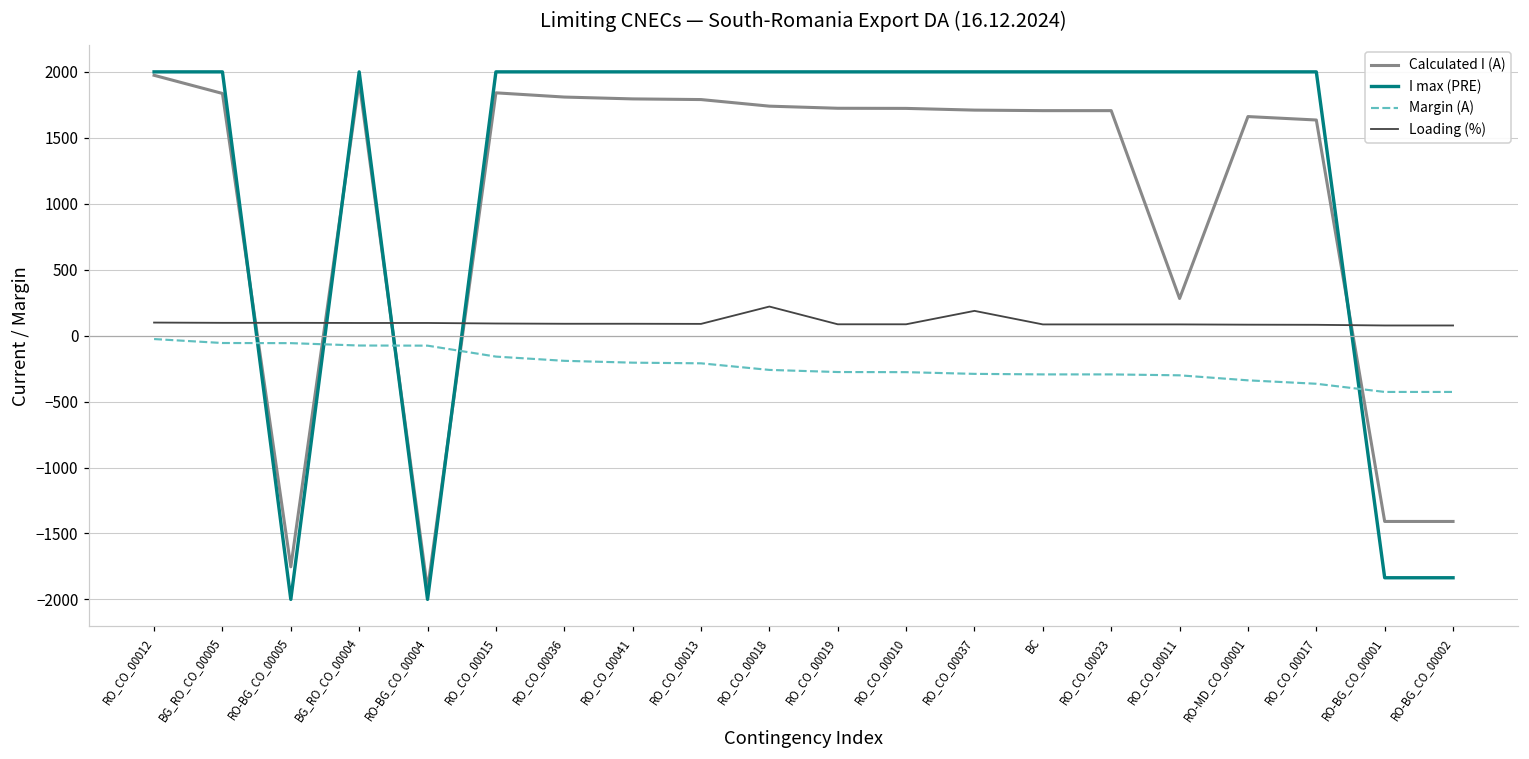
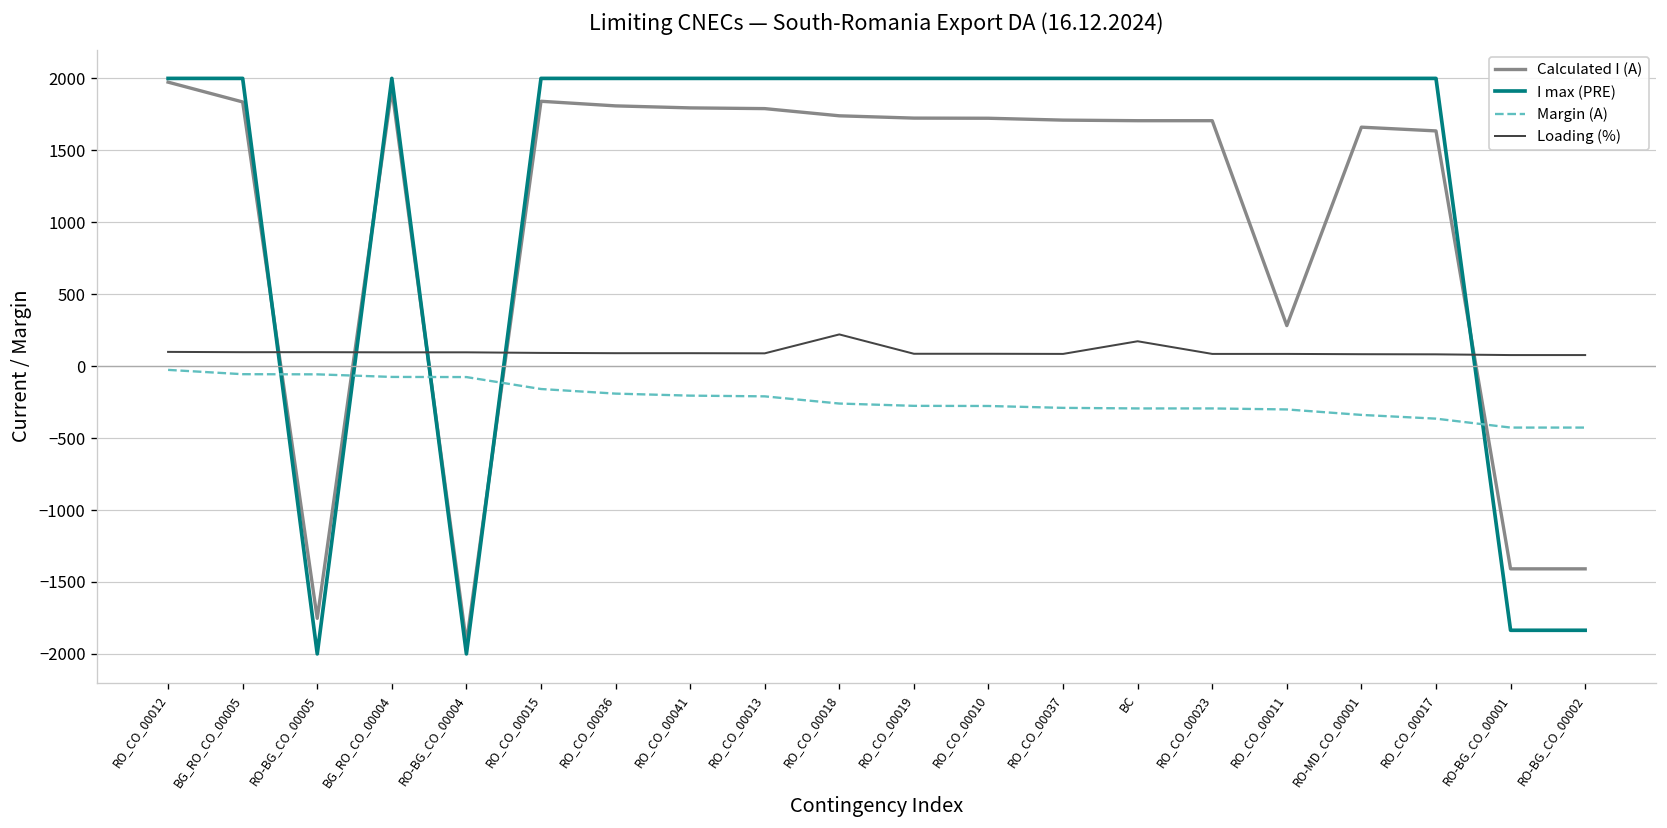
  {
    "Calculated I (A)": {
      "RO_CO_00012": 1970,
      "BG_RO_CO_00005": 1840,
      "RO-BG_CO_00005": -1750,
      "BG_RO_CO_00004": 1930,
      "RO-BG_CO_00004": -1920,
      "RO_CO_00015": 1840,
      "RO_CO_00036": 1810,
      "RO_CO_00041": 1800,
      "RO_CO_00013": 1790,
      "RO_CO_00018": 1740,
      "RO_CO_00019": 1720,
      "RO_CO_00010": 1720,
      "RO_CO_00037": 1710,
      "BC": 1710,
      "RO_CO_00023": 1710,
      "RO_CO_00011": 280,
      "RO-MD_CO_00001": 1660,
      "RO_CO_00017": 1640,
      "RO-BG_CO_00001": -1410,
      "RO-BG_CO_00002": -1410
    },
    "I max (PRE)": {
      "RO_CO_00012": 2000,
      "BG_RO_CO_00005": 2000,
      "RO-BG_CO_00005": -2000,
      "BG_RO_CO_00004": 2000,
      "RO-BG_CO_00004": -2000,
      "RO_CO_00015": 2000,
      "RO_CO_00036": 2000,
      "RO_CO_00041": 2000,
      "RO_CO_00013": 2000,
      "RO_CO_00018": 2000,
      "RO_CO_00019": 2000,
      "RO_CO_00010": 2000,
      "RO_CO_00037": 2000,
      "BC": 2000,
      "RO_CO_00023": 2000,
      "RO_CO_00011": 2000,
      "RO-MD_CO_00001": 2000,
      "RO_CO_00017": 2000,
      "RO-BG_CO_00001": -1840,
      "RO-BG_CO_00002": -1840
    },
    "Margin (A)": {
      "RO_CO_00012": -30,
      "BG_RO_CO_00005": -60,
      "RO-BG_CO_00005": -60,
      "BG_RO_CO_00004": -80,
      "RO-BG_CO_00004": -80,
      "RO_CO_00015": -160,
      "RO_CO_00036": -190,
      "RO_CO_00041": -210,
      "RO_CO_00013": -210,
      "RO_CO_00018": -260,
      "RO_CO_00019": -280,
      "RO_CO_00010": -280,
      "RO_CO_00037": -290,
      "BC": -290,
      "RO_CO_00023": -290,
      "RO_CO_00011": -300,
      "RO-MD_CO_00001": -340,
      "RO_CO_00017": -370,
      "RO-BG_CO_00001": -430,
      "RO-BG_CO_00002": -430
    },
    "Loading (%)": {
      "RO_CO_00012": 100,
      "BG_RO_CO_00005": 100,
      "RO-BG_CO_00005": 100,
      "BG_RO_CO_00004": 100,
      "RO-BG_CO_00004": 100,
      "RO_CO_00015": 90,
      "RO_CO_00036": 90,
      "RO_CO_00041": 90,
      "RO_CO_00013": 90,
      "RO_CO_00018": 220,
      "RO_CO_00019": 90,
      "RO_CO_00010": 90,
-     "RO_CO_00037": 190,
-     "BC": 90,
+     "RO_CO_00037": 90,
+     "BC": 170,
      "RO_CO_00023": 90,
      "RO_CO_00011": 90,
      "RO-MD_CO_00001": 80,
      "RO_CO_00017": 80,
      "RO-BG_CO_00001": 80,
      "RO-BG_CO_00002": 80
    }
  }
